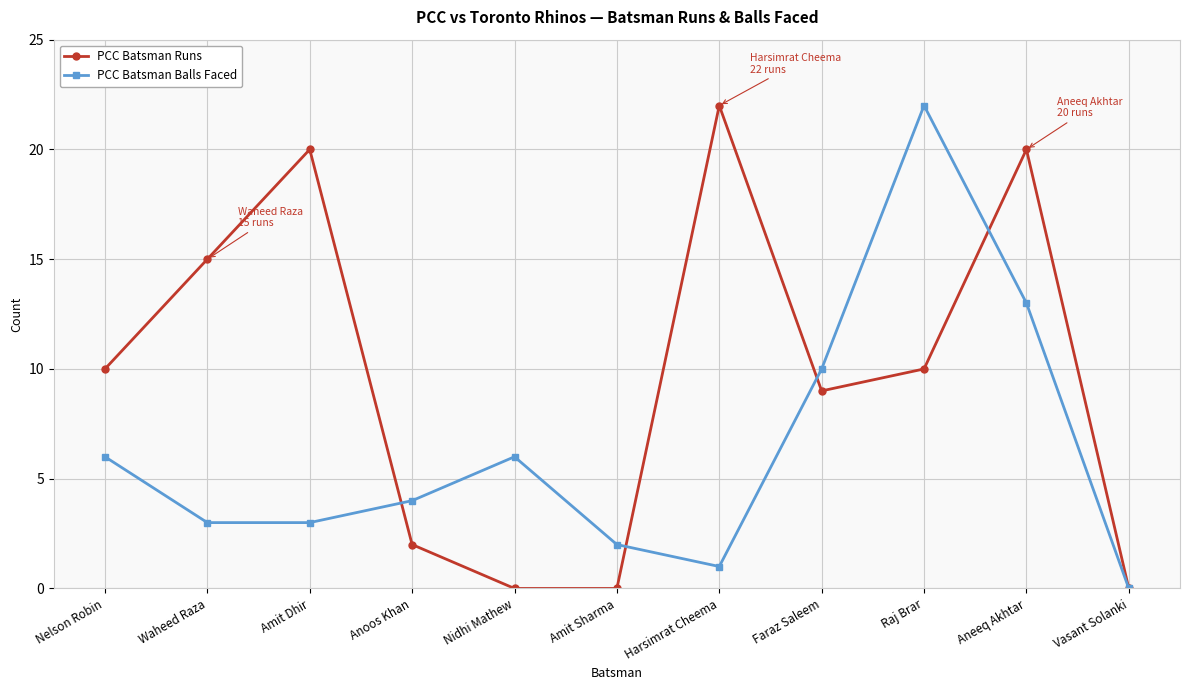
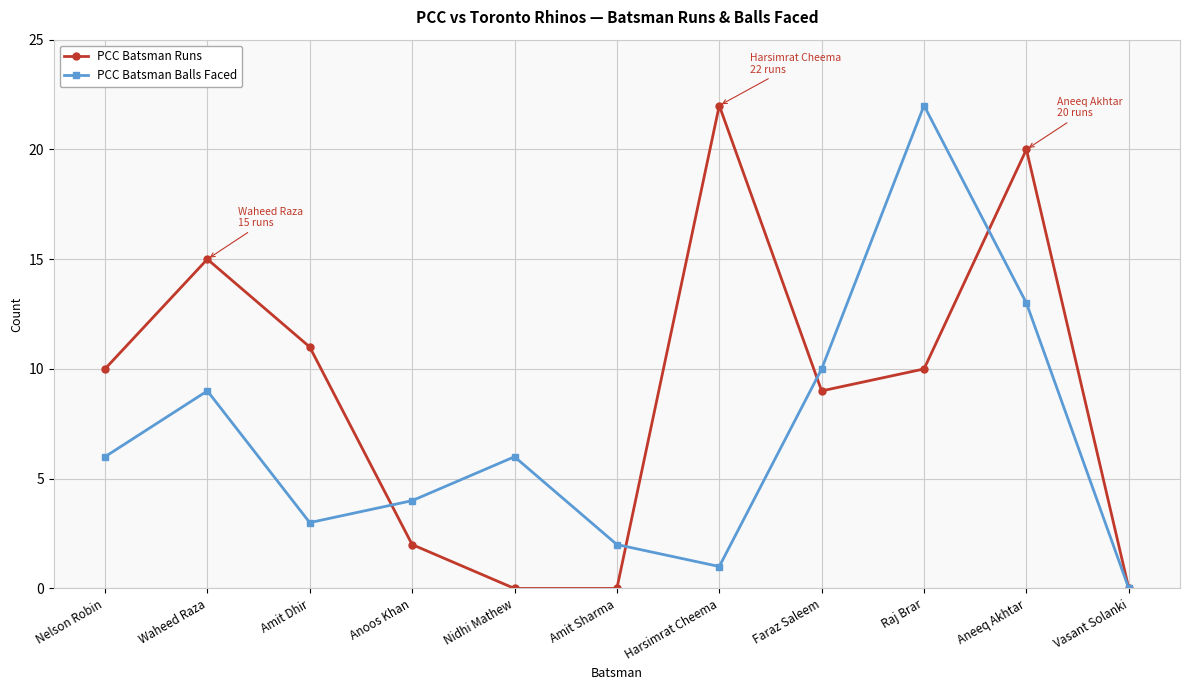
  {
    "PCC Batsman Runs": {
      "Nelson Robin": 10,
-     "Amit Dhir": 20,
+     "Amit Dhir": 11,
      "Anoos Khan": 2,
      "Nidhi Mathew": 0,
      "Amit Sharma": 0,
      "Faraz Saleem": 9,
      "Raj Brar": 10
    },
    "PCC Batsman Balls Faced": {
      "Nelson Robin": 6,
-     "Waheed Raza": 3,
+     "Waheed Raza": 9,
      "Amit Dhir": 3,
      "Anoos Khan": 4,
      "Nidhi Mathew": 6,
      "Amit Sharma": 2,
      "Harsimrat Cheema": 1,
      "Faraz Saleem": 10,
      "Raj Brar": 22,
      "Aneeq Akhtar": 13
    }
  }
